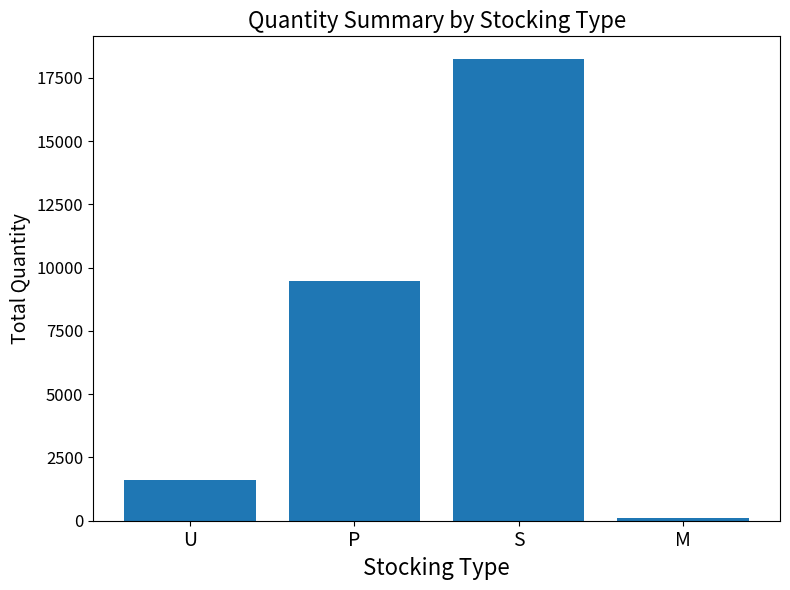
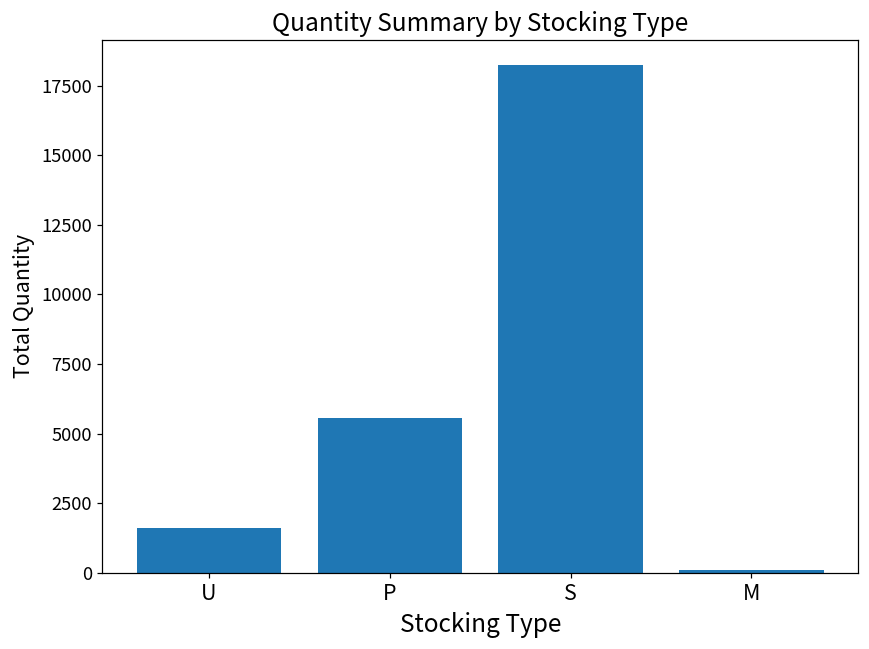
  {
    "U": 1600,
-   "P": 9500,
+   "P": 5600,
    "S": 18200,
    "M": 100
  }
